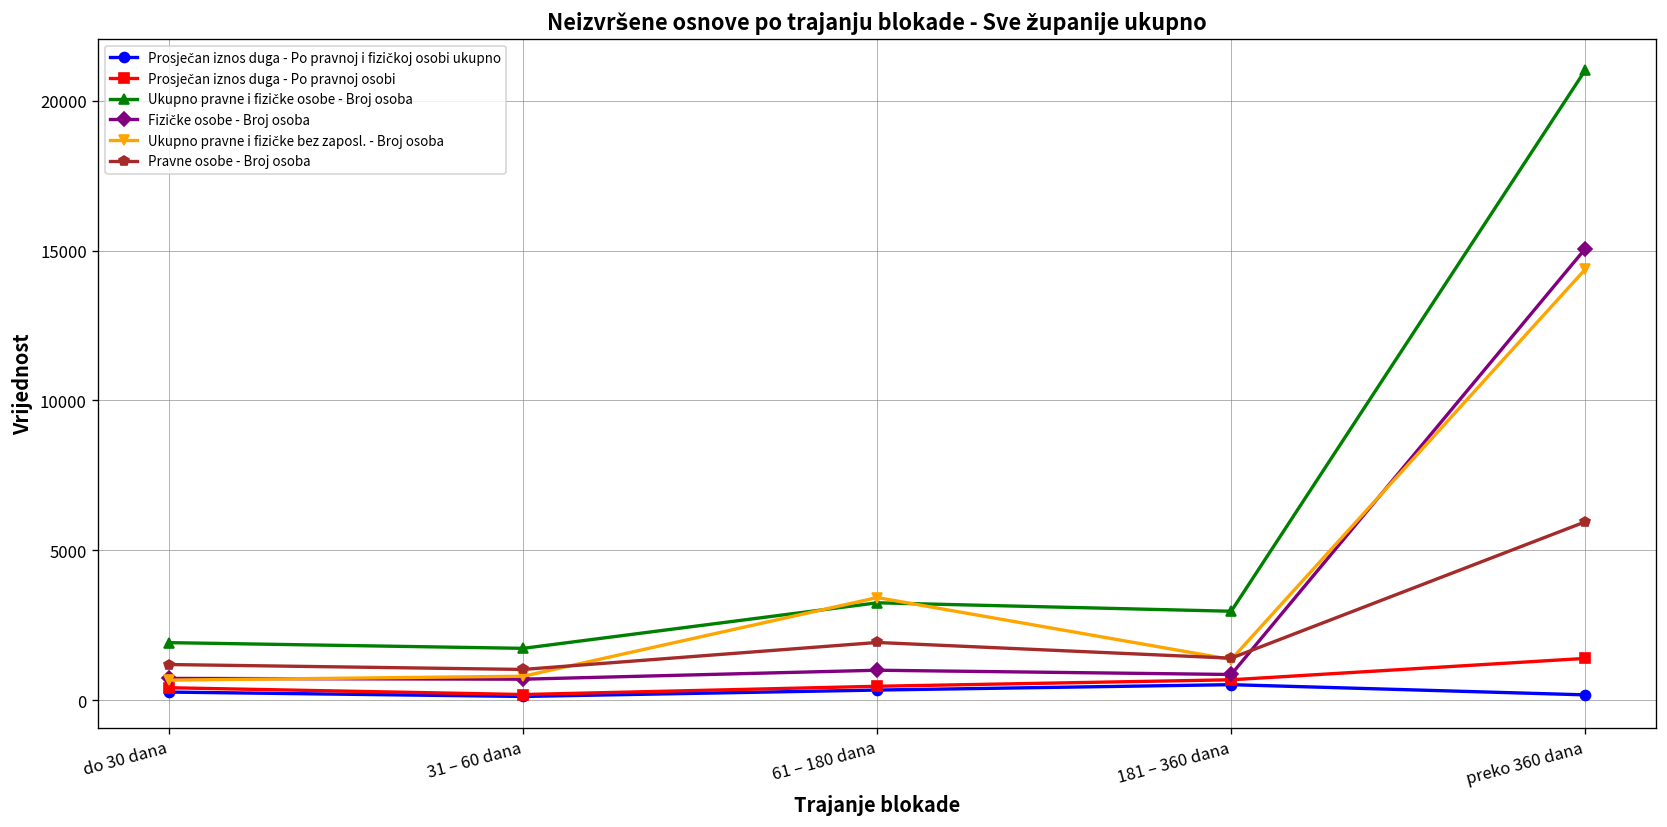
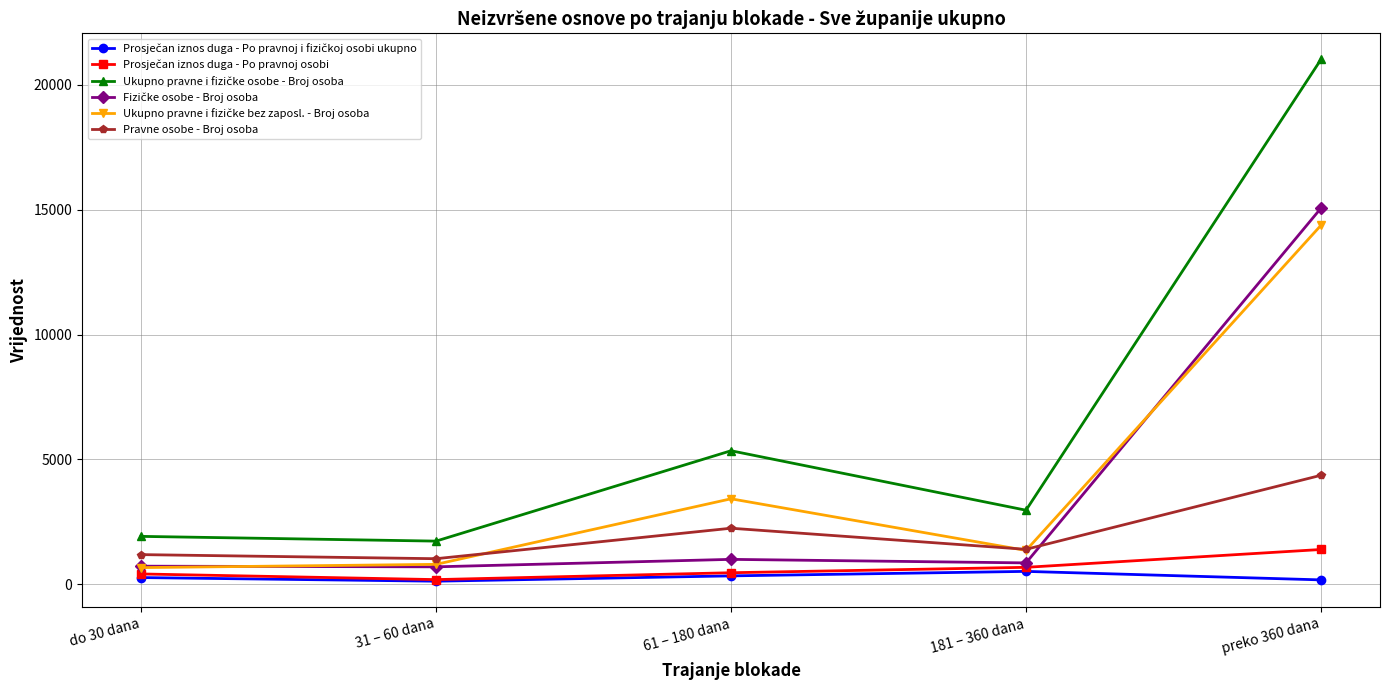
  {
    "Prosječan iznos duga - Po pravnoj i fizičkoj osobi ukupno": {
      "do 30 dana": 300,
      "61 – 180 dana": 300,
      "181 – 360 dana": 500,
      "preko 360 dana": 200
    },
    "Prosječan iznos duga - Po pravnoj osobi": {
      "do 30 dana": 400,
      "61 – 180 dana": 500,
      "181 – 360 dana": 700,
      "preko 360 dana": 1400
    },
    "Ukupno pravne i fizičke osobe - Broj osoba": {
      "do 30 dana": 1900,
      "31 – 60 dana": 1700,
-     "61 – 180 dana": 3300,
+     "61 – 180 dana": 5400,
      "181 – 360 dana": 3000,
      "preko 360 dana": 21000
    },
    "Fizičke osobe - Broj osoba": {
      "61 – 180 dana": 1000,
      "181 – 360 dana": 900,
      "preko 360 dana": 15100
    },
    "Ukupno pravne i fizičke bez zaposl. - Broj osoba": {
      "61 – 180 dana": 3400,
      "preko 360 dana": 14400
    },
    "Pravne osobe - Broj osoba": {
      "do 30 dana": 1200,
      "31 – 60 dana": 1000,
-     "61 – 180 dana": 1900,
-     "preko 360 dana": 6000
+     "61 – 180 dana": 2200,
+     "preko 360 dana": 4400
    }
  }
